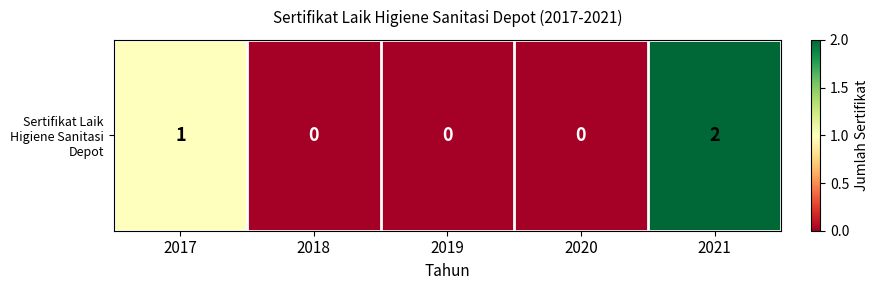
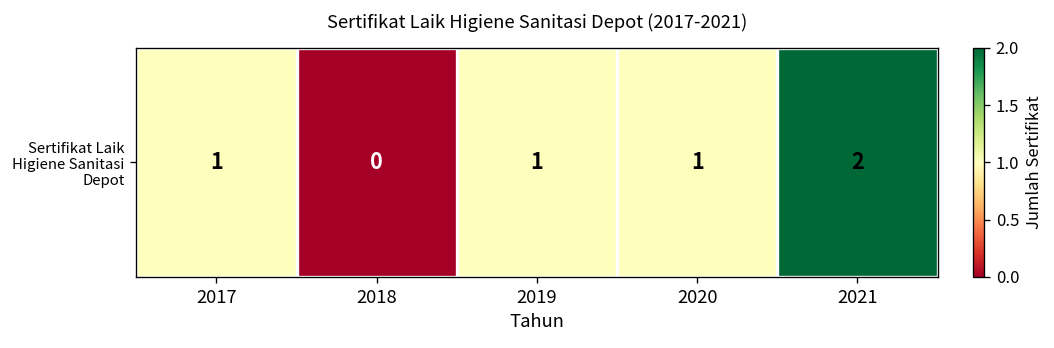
  {
    "Sertifikat Laik Higiene Sanitasi Depot": {
      "2017": 1,
      "2018": 0,
-     "2019": 0,
-     "2020": 0,
+     "2019": 1,
+     "2020": 1,
      "2021": 2
    }
  }
